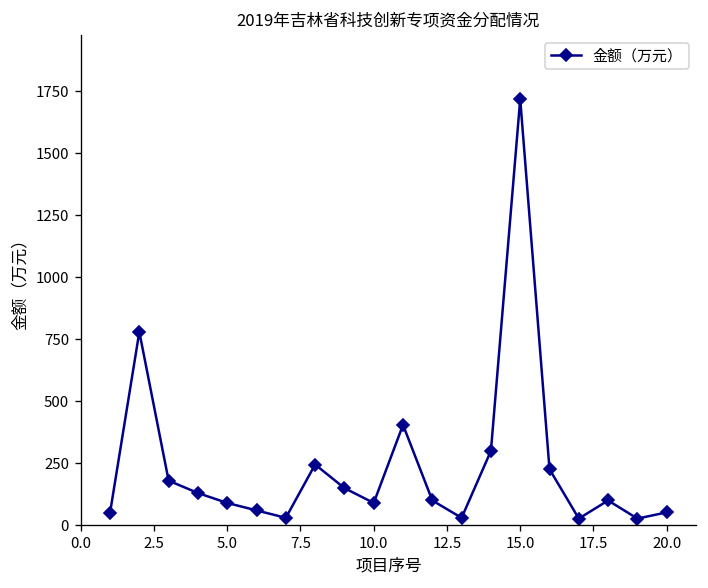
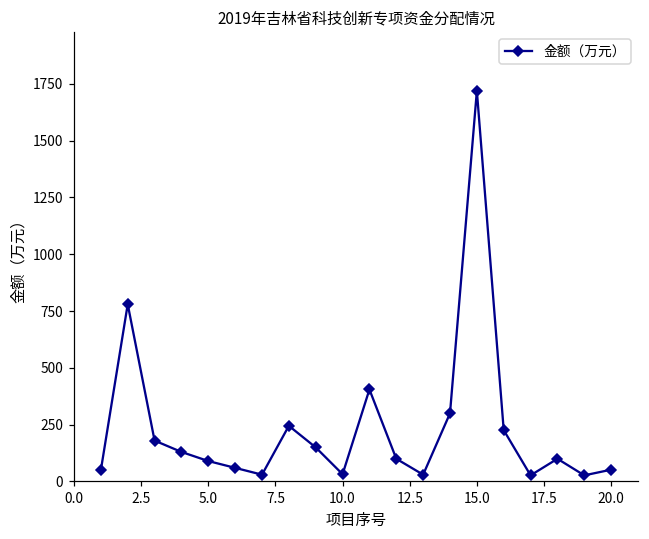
  {
    "5.0": 90,
-   "10.0": 90,
+   "10.0": 30,
    "15.0": 1720,
    "20.0": 50
  }
